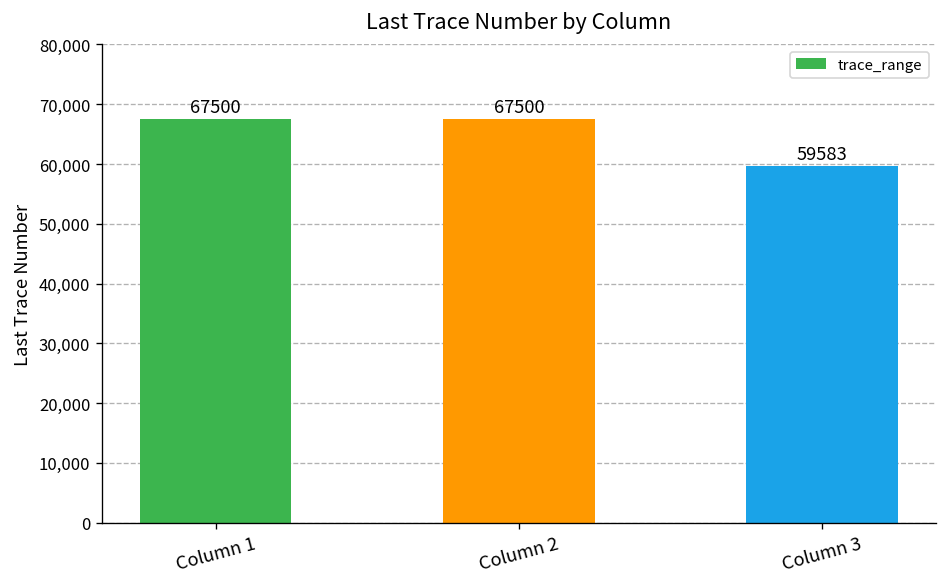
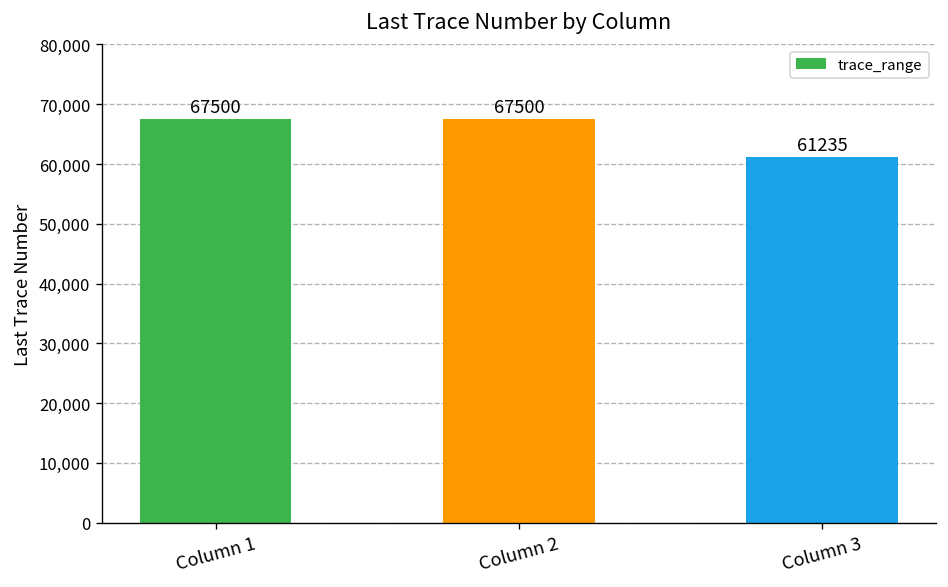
  {
    "Column 1": 67500,
    "Column 2": 67500,
-   "Column 3": 59583
+   "Column 3": 61235
  }
